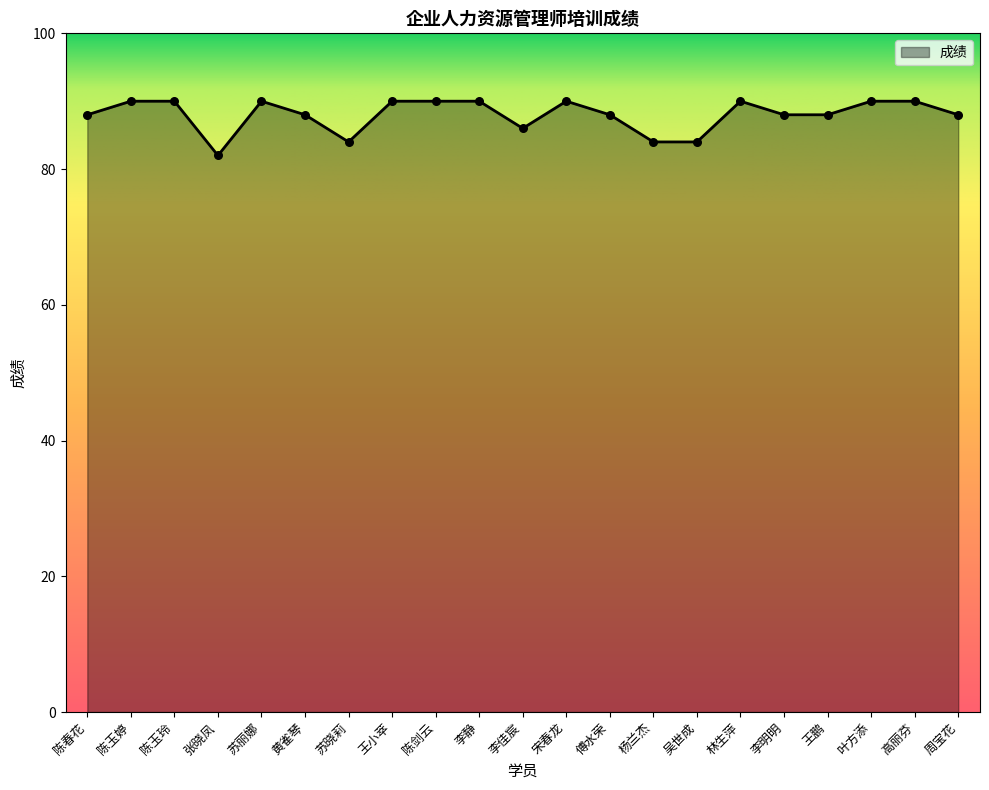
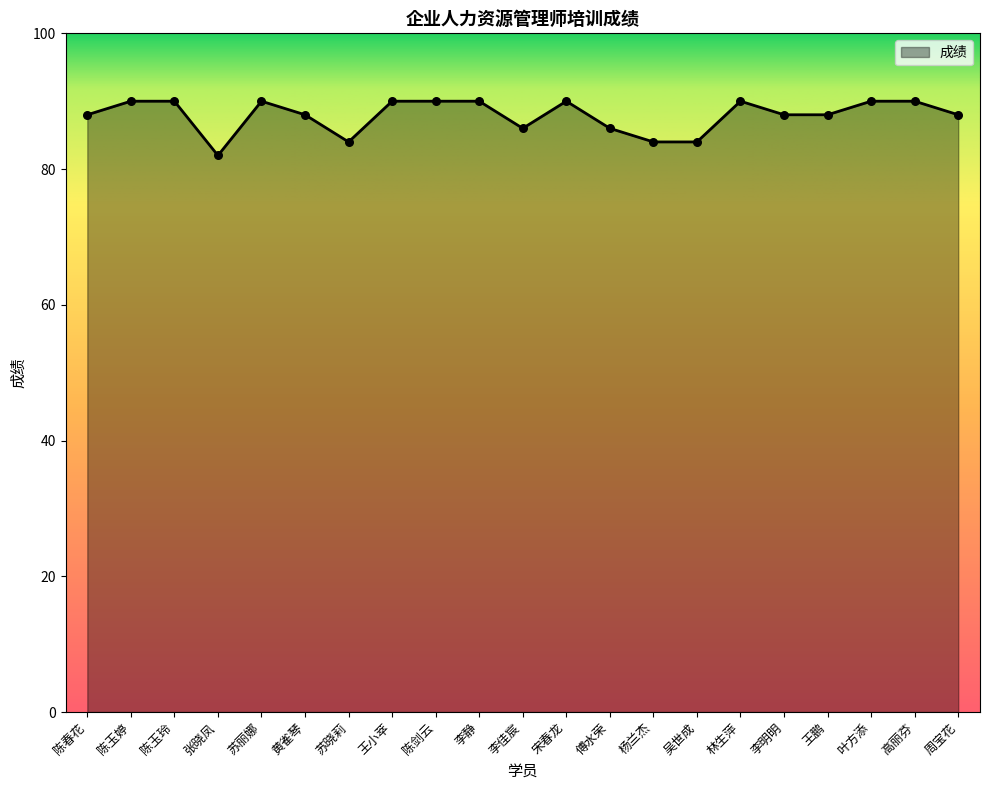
  {
    "陈春花": 88,
    "陈玉婷": 90,
    "陈玉玲": 90,
    "张晓凤": 82,
    "苏丽娜": 90,
    "黄雀琴": 88,
    "苏晓莉": 84,
    "王小萃": 90,
    "陈剑云": 90,
    "李静": 90,
    "李佳宸": 86,
    "宋春龙": 90,
-   "傅水荣": 88,
+   "傅水荣": 86,
    "杨兰杰": 84,
    "吴世成": 84,
    "林生萍": 90,
    "李明明": 88,
    "王鹏": 88,
    "叶方添": 90,
    "高丽芬": 90,
    "周宝花": 88
  }
